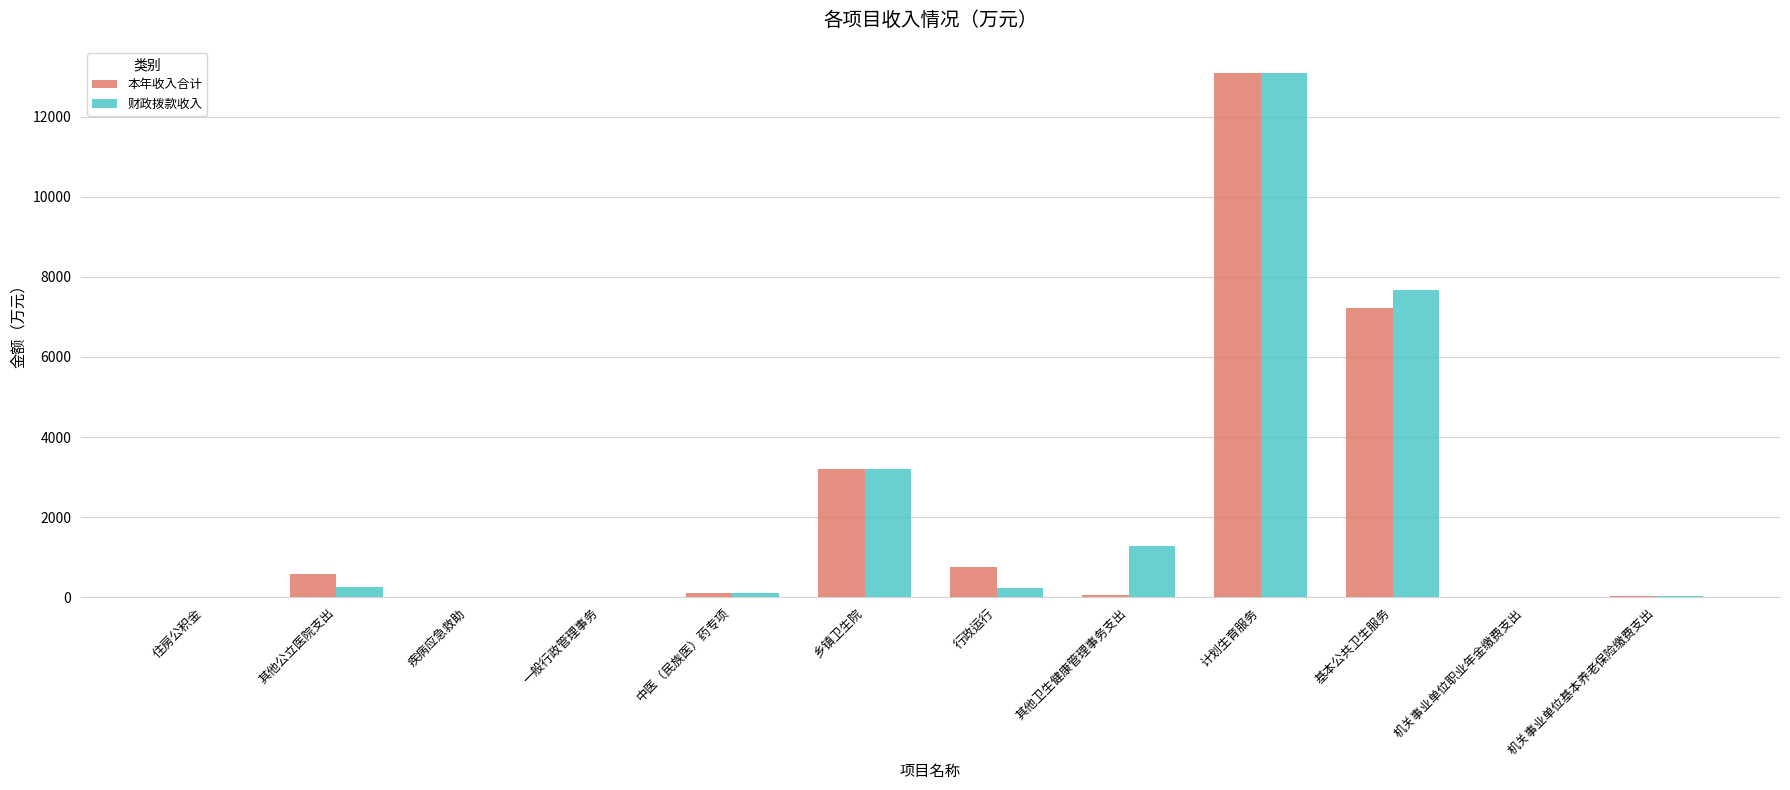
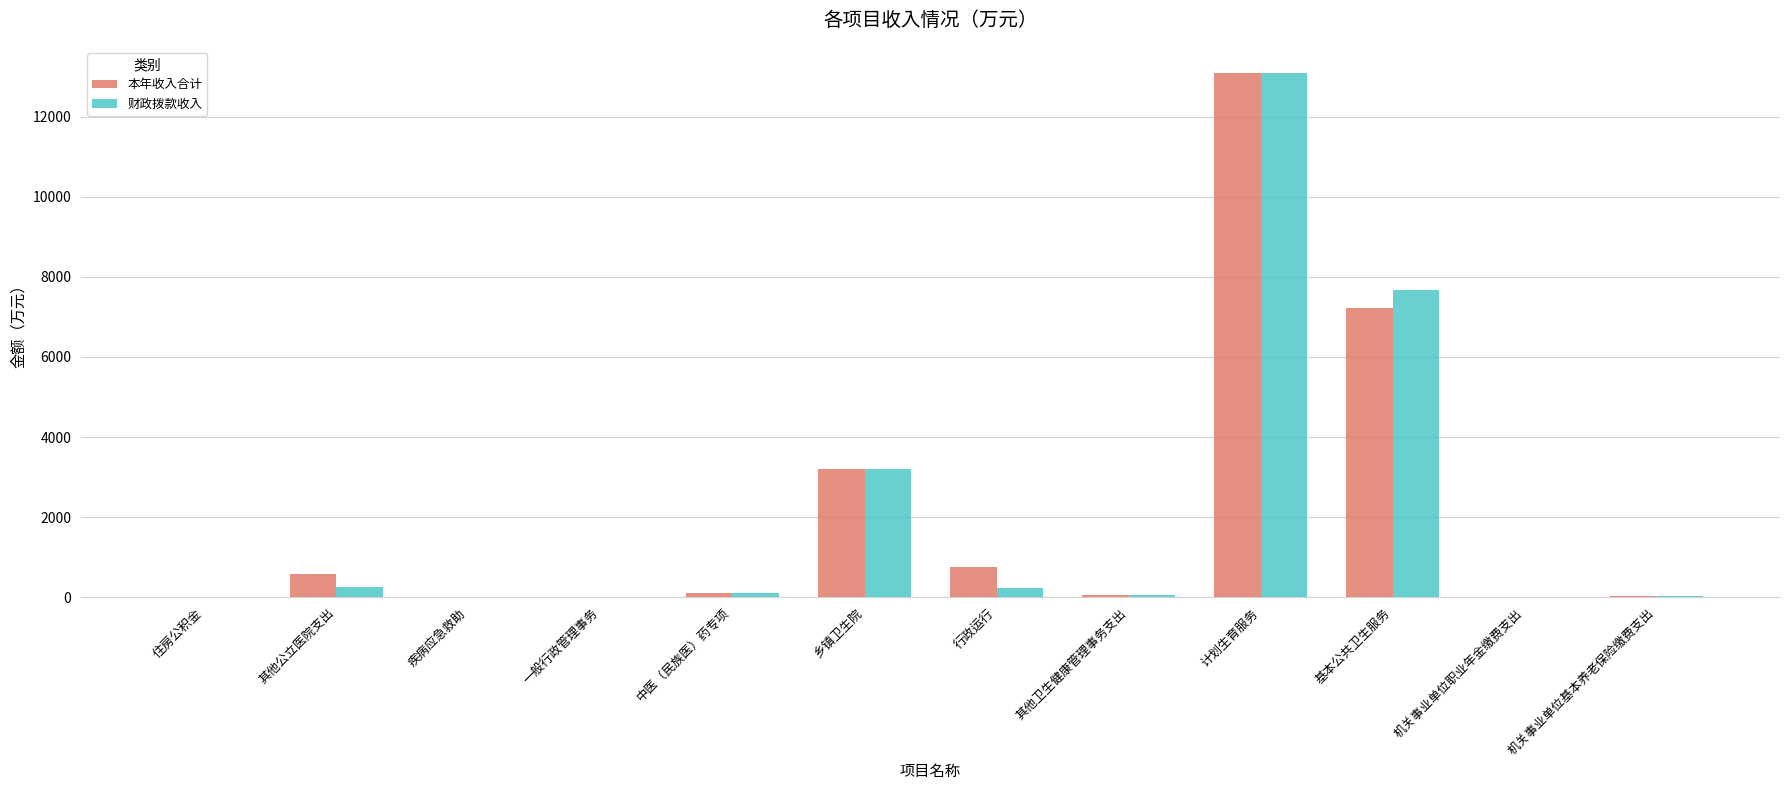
  {
    "本年收入合计": {
      "其他公立医院支出": 600,
      "中医（民族医）药专项": 100,
      "乡镇卫生院": 3200,
      "行政运行": 700,
      "计划生育服务": 13100,
      "基本公共卫生服务": 7200
    },
    "财政拨款收入": {
      "其他公立医院支出": 300,
      "中医（民族医）药专项": 100,
      "乡镇卫生院": 3200,
      "行政运行": 200,
-     "其他卫生健康管理事务支出": 1300,
+     "其他卫生健康管理事务支出": 100,
      "计划生育服务": 13100,
      "基本公共卫生服务": 7700
    }
  }
